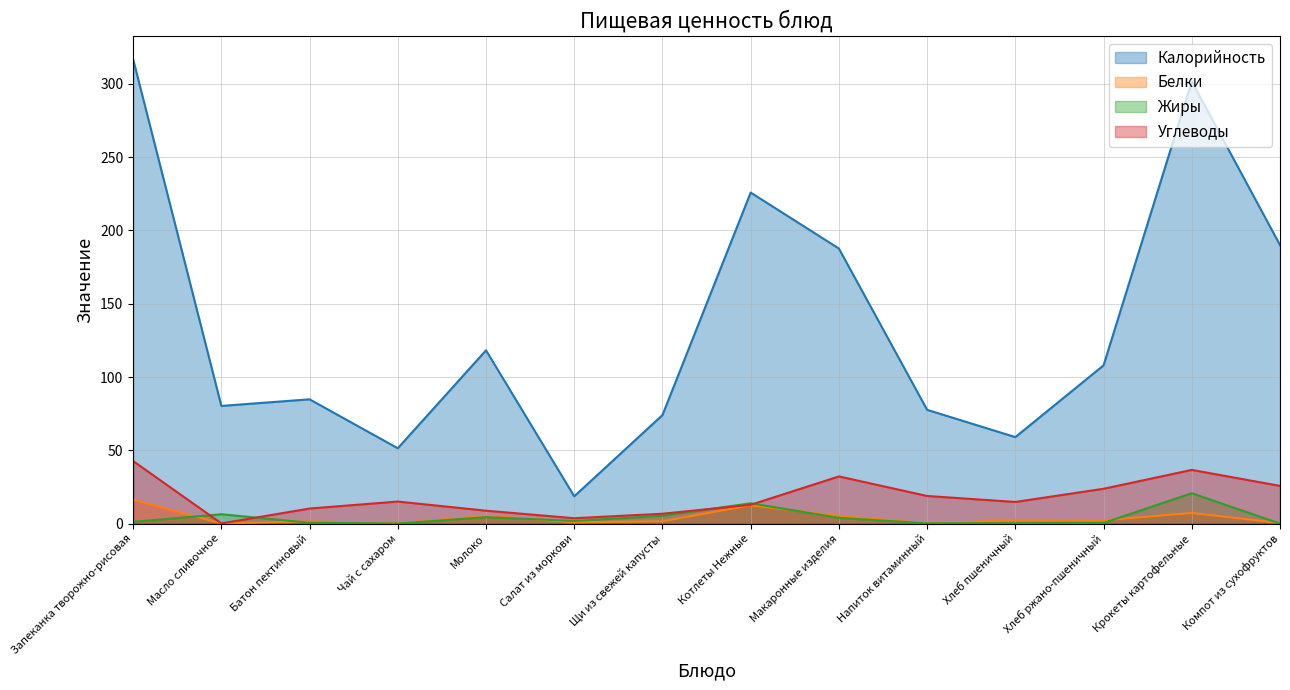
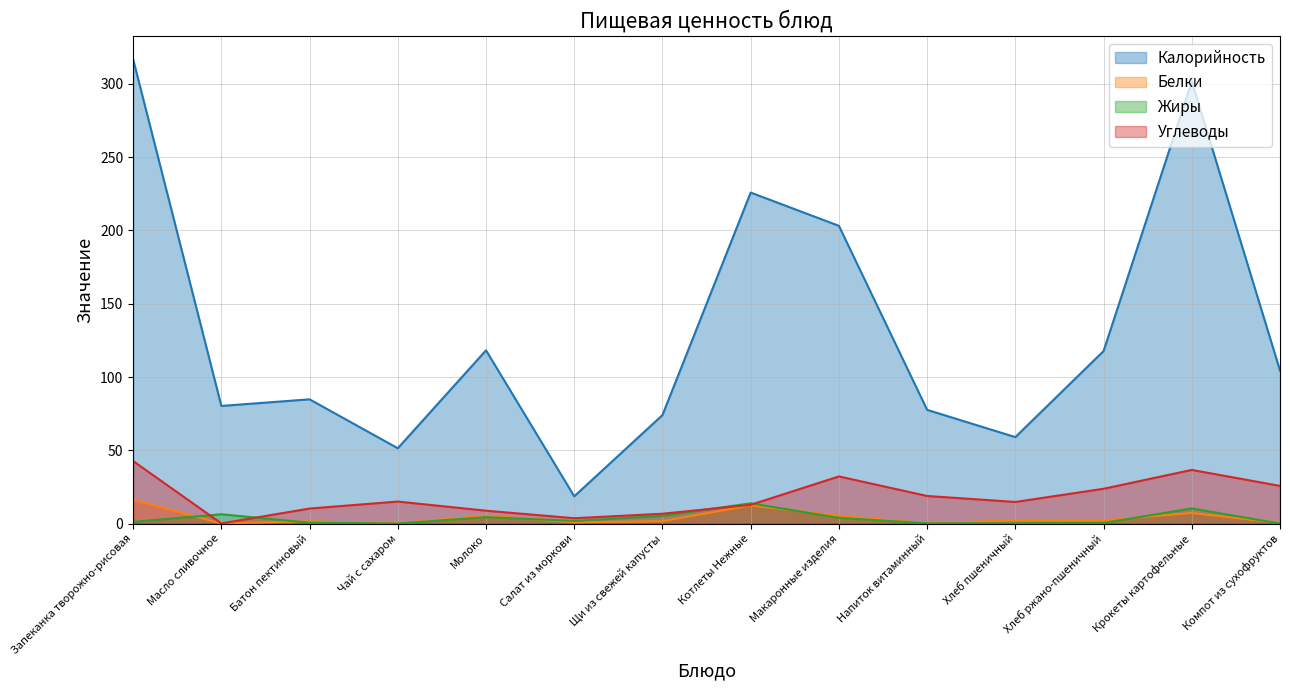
  {
    "Калорийность": {
      "Запеканка творожно-рисовая": 317,
      "Масло сливочное": 80,
      "Батон пектиновый": 85,
      "Чай с сахаром": 51,
      "Молоко": 118,
      "Салат из моркови": 19,
      "Щи из свежей капусты": 74,
      "Котлеты Нежные": 226,
-     "Макаронные изделия": 188,
+     "Макаронные изделия": 203,
      "Напиток витаминный": 78,
      "Хлеб пшеничный": 59,
-     "Хлеб ржано-пшеничный": 108,
-     "Компот из сухофруктов": 190
+     "Хлеб ржано-пшеничный": 118,
+     "Компот из сухофруктов": 104
    },
    "Жиры": {
      "Запеканка творожно-рисовая": 1,
      "Масло сливочное": 6,
      "Хлеб пшеничный": 0,
      "Хлеб ржано-пшеничный": 0,
-     "Крокеты картофельные": 21
+     "Крокеты картофельные": 10
    }
  }
